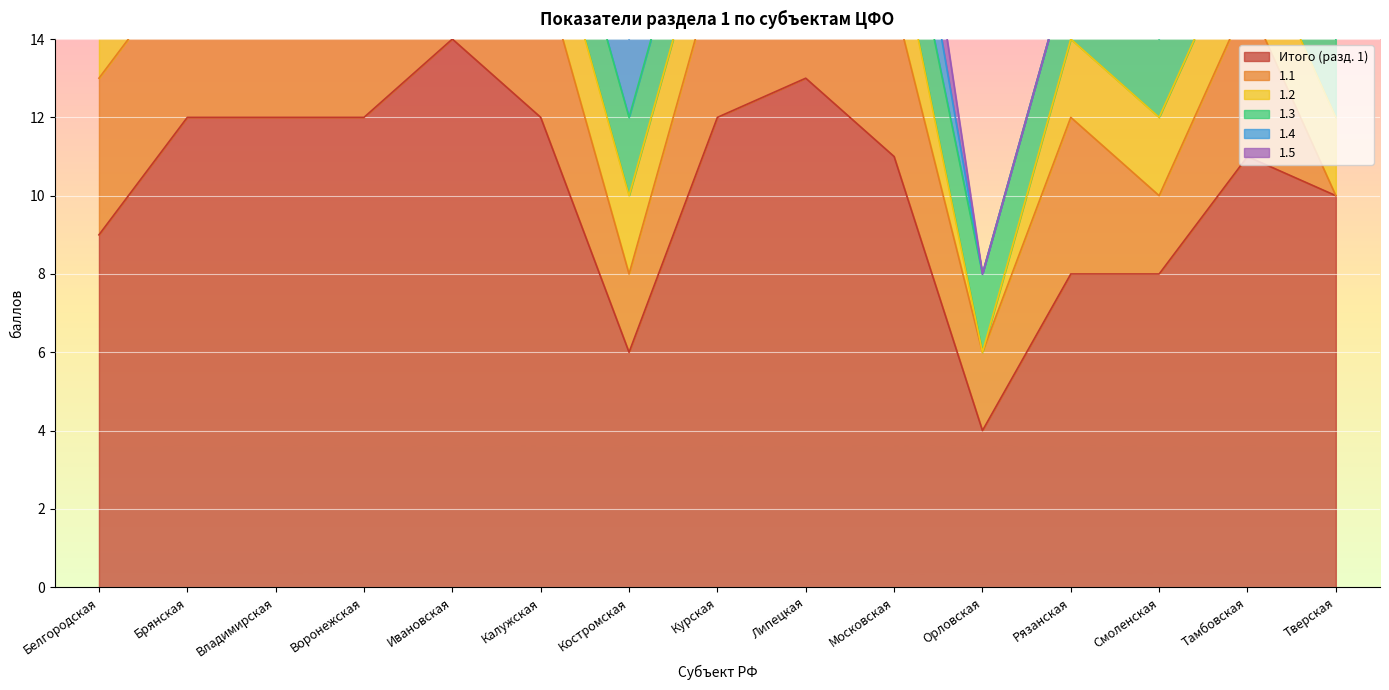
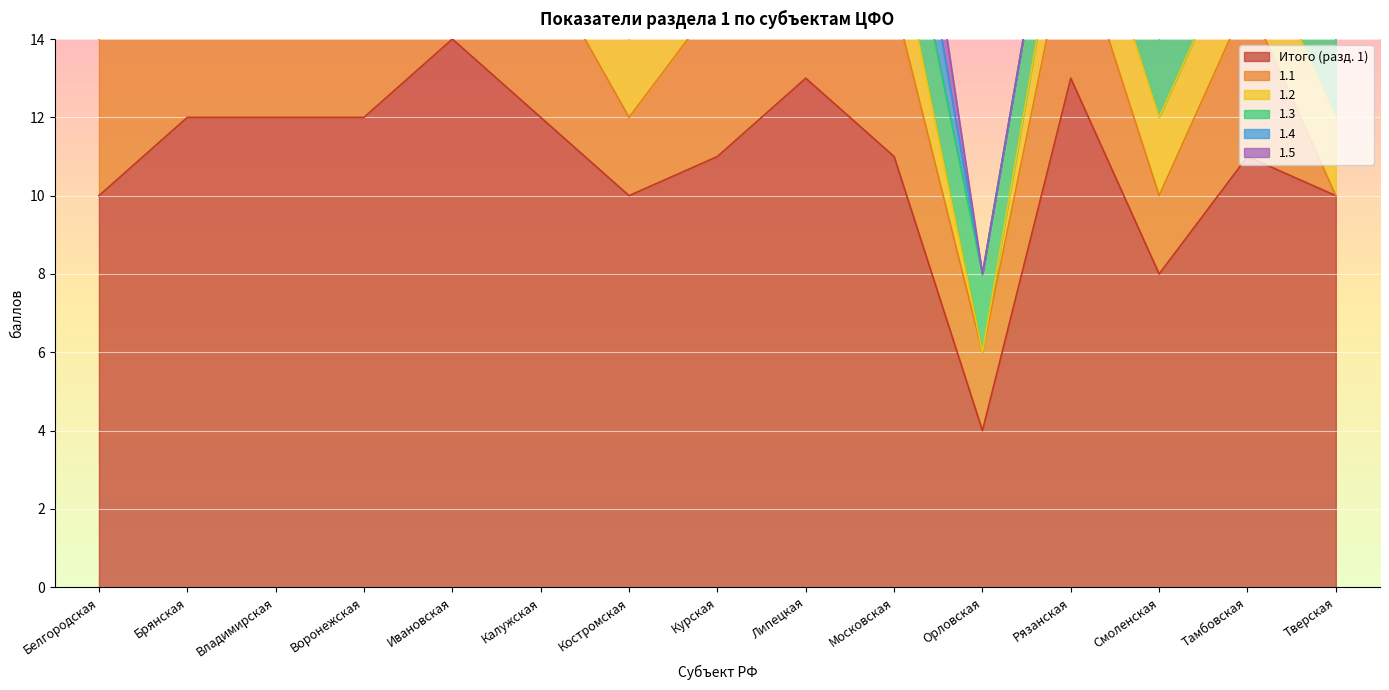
  {
    "Итого (разд. 1)": {
-     "Белгородская": 9,
+     "Белгородская": 10,
      "Брянская": 12,
      "Владимирская": 12,
      "Воронежская": 12,
      "Ивановская": 14,
      "Калужская": 12,
-     "Костромская": 6,
-     "Курская": 12,
+     "Костромская": 10,
+     "Курская": 11,
      "Липецкая": 13,
      "Московская": 11,
      "Орловская": 4,
-     "Рязанская": 8,
+     "Рязанская": 13,
      "Смоленская": 8
    },
    "1.1": {
      "Белгородская": 4,
      "Костромская": 2,
      "Смоленская": 2
    },
    "1.2": {
      "Костромская": 2,
      "Смоленская": 2
    },
    "1.3": {
      "Смоленская": 2,
      "Тверская": 2
    }
  }
